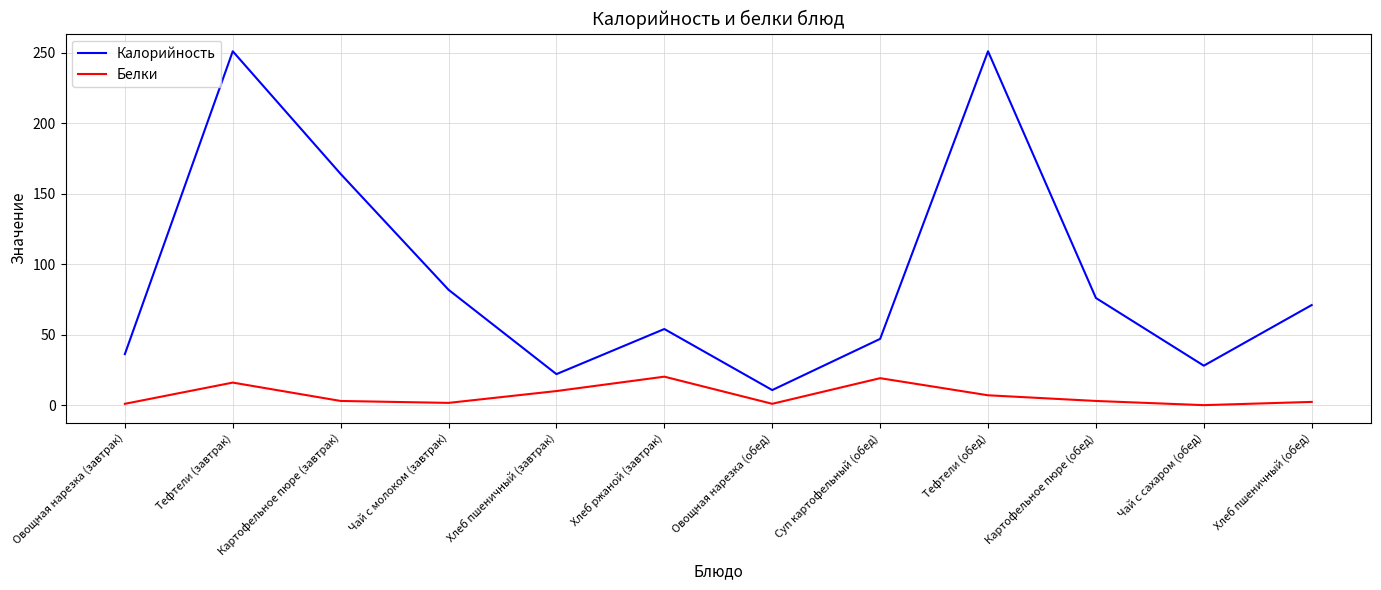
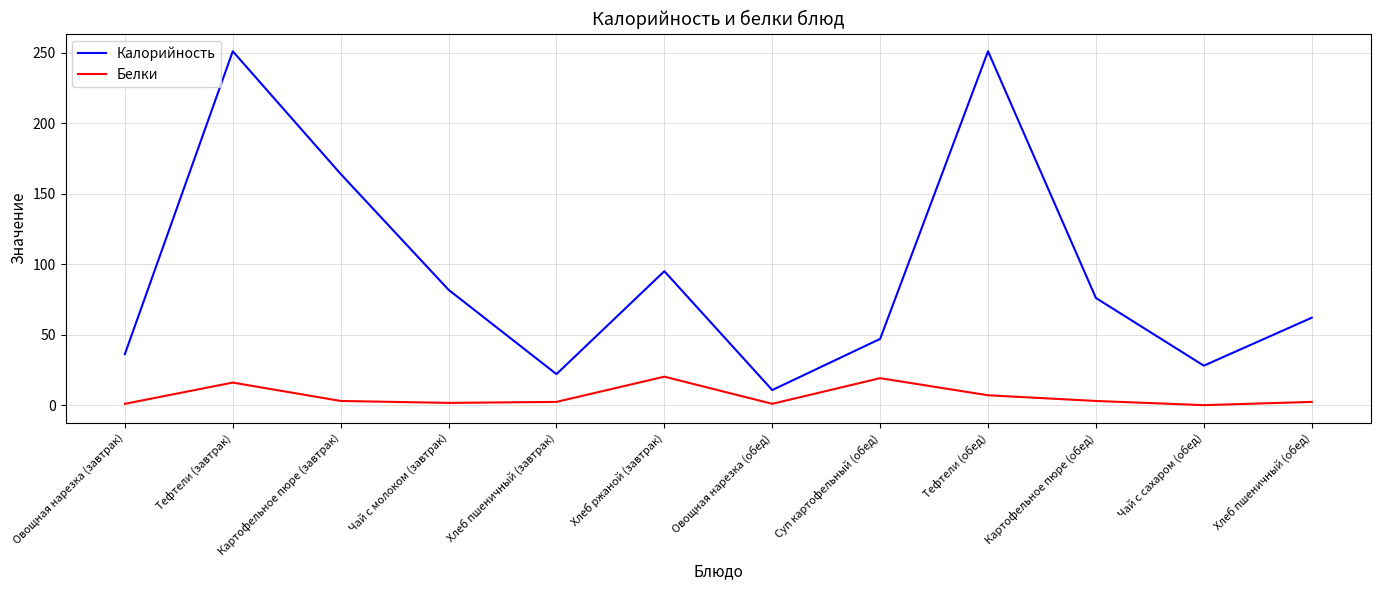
  {
    "Калорийность": {
      "Овощная нарезка (завтрак)": 36,
      "Тефтели (завтрак)": 251,
      "Картофельное пюре (завтрак)": 164,
      "Чай с молоком (завтрак)": 82,
      "Хлеб пшеничный (завтрак)": 22,
-     "Хлеб ржаной (завтрак)": 54,
+     "Хлеб ржаной (завтрак)": 95,
      "Овощная нарезка (обед)": 11,
      "Суп картофельный (обед)": 47,
      "Тефтели (обед)": 251,
      "Картофельное пюре (обед)": 76,
      "Чай с сахаром (обед)": 28,
-     "Хлеб пшеничный (обед)": 71
+     "Хлеб пшеничный (обед)": 62
    },
    "Белки": {
      "Овощная нарезка (завтрак)": 1,
      "Тефтели (завтрак)": 16,
      "Картофельное пюре (завтрак)": 3,
      "Чай с молоком (завтрак)": 2,
-     "Хлеб пшеничный (завтрак)": 10,
+     "Хлеб пшеничный (завтрак)": 2,
      "Хлеб ржаной (завтрак)": 20,
      "Овощная нарезка (обед)": 1,
      "Суп картофельный (обед)": 19,
      "Тефтели (обед)": 7,
      "Картофельное пюре (обед)": 3,
      "Чай с сахаром (обед)": 0,
      "Хлеб пшеничный (обед)": 2
    }
  }
